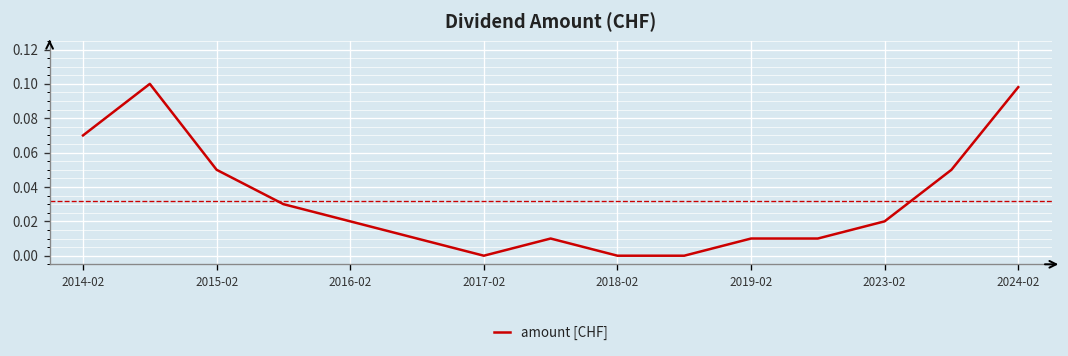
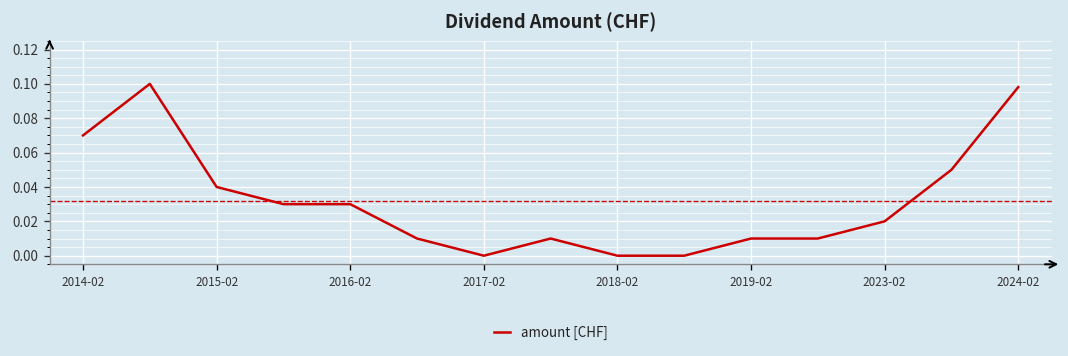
  {
    "2014-02": 0.07,
-   "2015-02": 0.05,
-   "2016-02": 0.02,
+   "2015-02": 0.04,
+   "2016-02": 0.03,
    "2017-02": 0.00,
    "2018-02": 0.00,
    "2019-02": 0.01,
    "2023-02": 0.02,
    "2024-02": 0.098
  }
